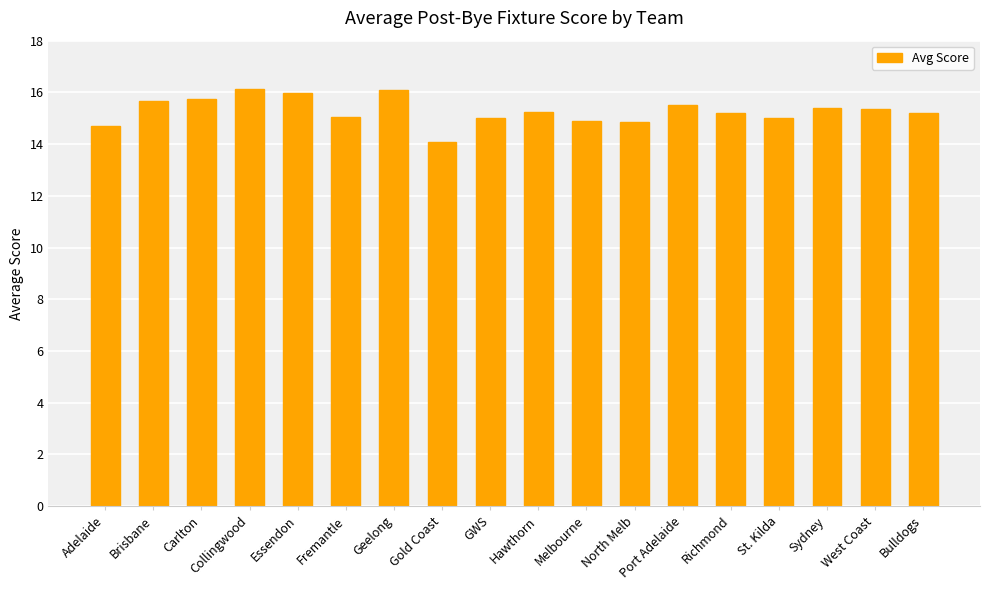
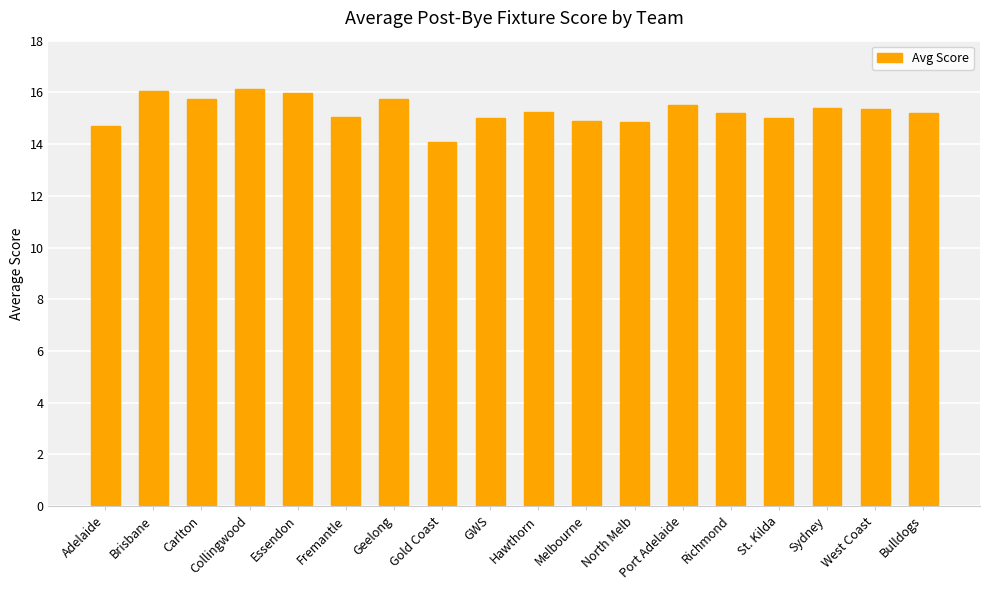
  {
    "Adelaide": 14.7,
-   "Brisbane": 15.7,
+   "Brisbane": 16.1,
    "Carlton": 15.8,
    "Collingwood": 16.1,
    "Essendon": 16.0,
    "Fremantle": 15.0,
-   "Geelong": 16.1,
+   "Geelong": 15.8,
    "Gold Coast": 14.1,
    "GWS": 15.0,
    "Hawthorn": 15.3,
    "Melbourne": 14.9,
    "North Melb": 14.9,
    "Port Adelaide": 15.5,
    "Richmond": 15.2,
    "St. Kilda": 15.0,
    "Sydney": 15.4,
    "West Coast": 15.4,
    "Bulldogs": 15.2
  }
